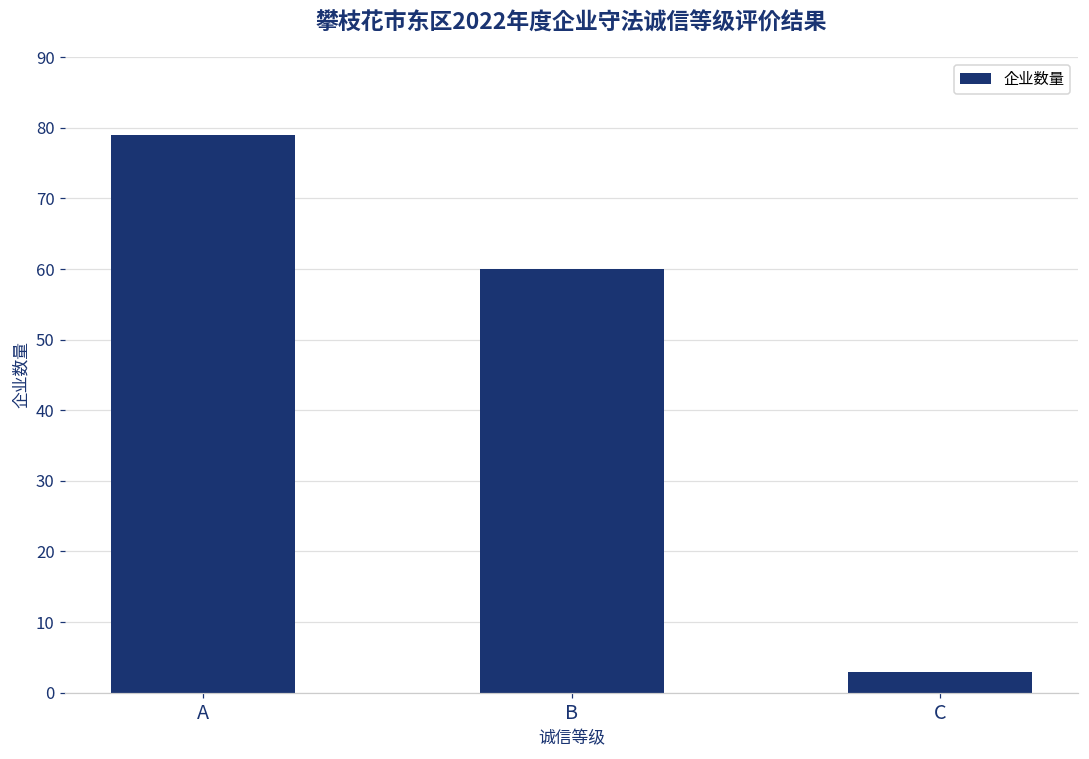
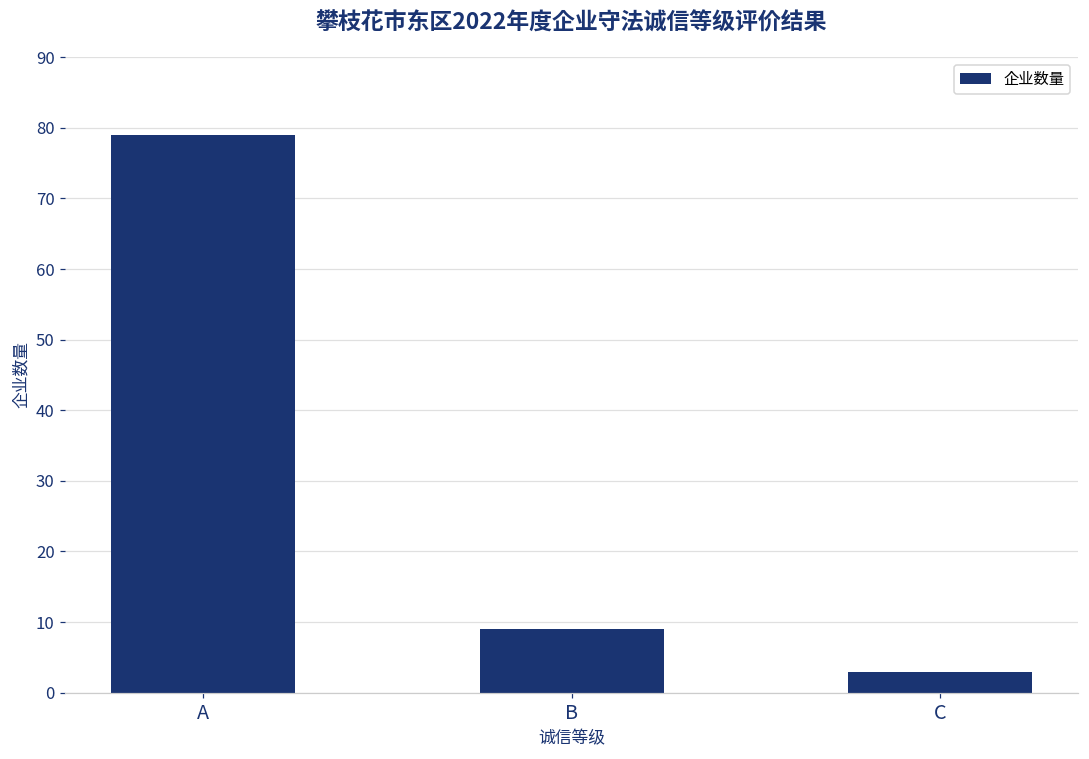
  {
    "A": 79,
-   "B": 60,
+   "B": 9,
    "C": 3
  }
